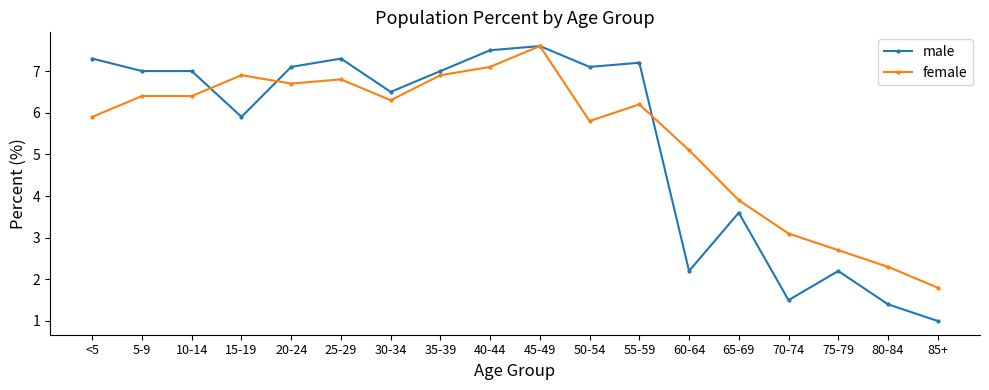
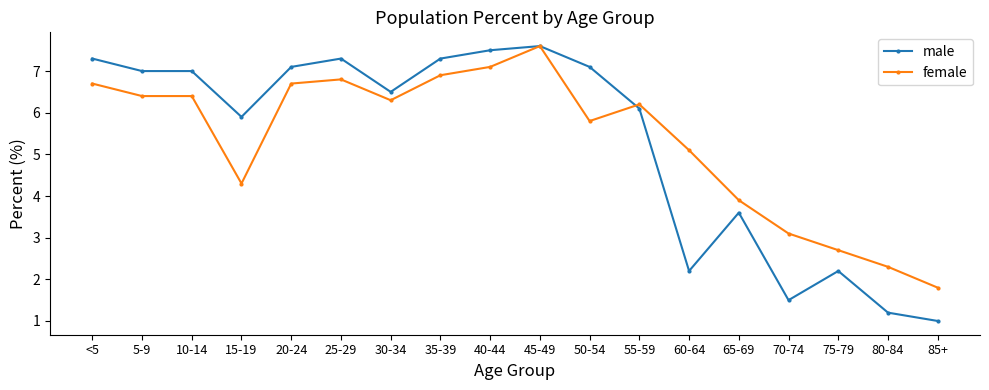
  {
    "male": {
      "<5": 7.3,
      "5-9": 7.0,
      "10-14": 7.0,
      "15-19": 5.9,
      "20-24": 7.1,
      "25-29": 7.3,
      "30-34": 6.5,
-     "35-39": 7.0,
+     "35-39": 7.3,
      "40-44": 7.5,
      "50-54": 7.1,
-     "55-59": 7.2,
+     "55-59": 6.1,
      "60-64": 2.2,
      "65-69": 3.6,
      "70-74": 1.5,
      "75-79": 2.2,
-     "80-84": 1.4,
+     "80-84": 1.2,
      "85+": 1.0
    },
    "female": {
-     "<5": 5.9,
+     "<5": 6.7,
      "5-9": 6.4,
      "10-14": 6.4,
-     "15-19": 6.9,
+     "15-19": 4.3,
      "20-24": 6.7,
      "25-29": 6.8,
      "30-34": 6.3,
      "35-39": 6.9,
      "40-44": 7.1,
      "50-54": 5.8,
      "55-59": 6.2,
      "60-64": 5.1,
      "65-69": 3.9,
      "70-74": 3.1,
      "75-79": 2.7,
      "80-84": 2.3,
      "85+": 1.8
    }
  }
